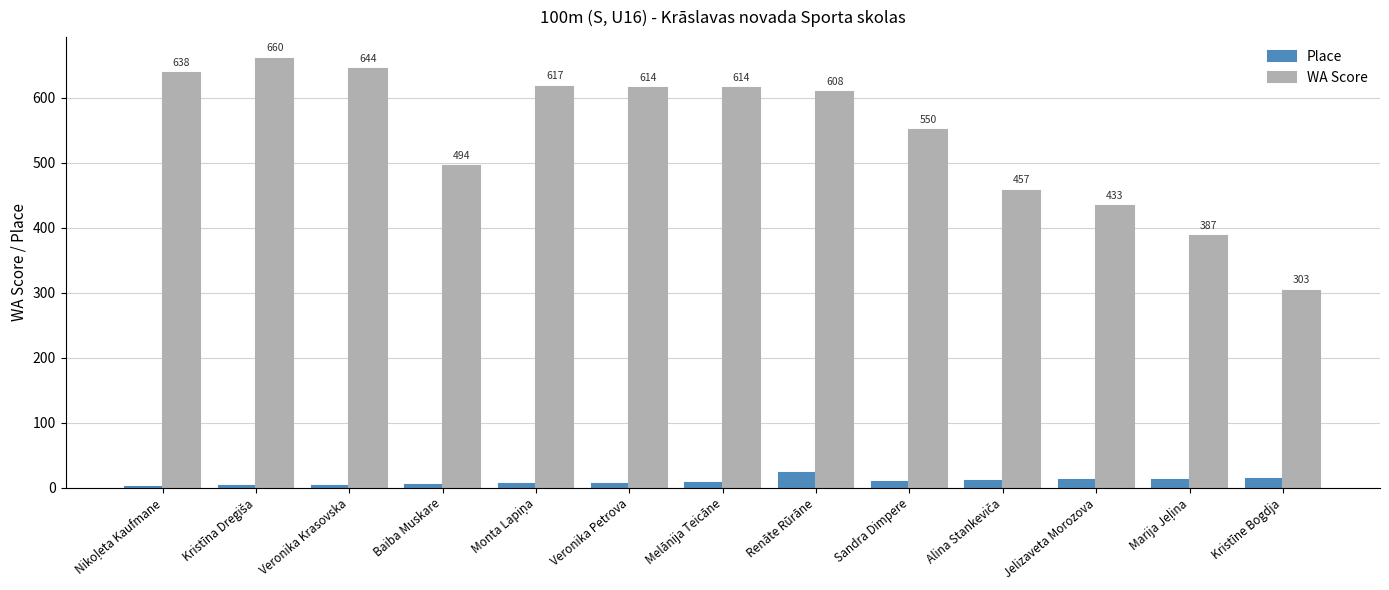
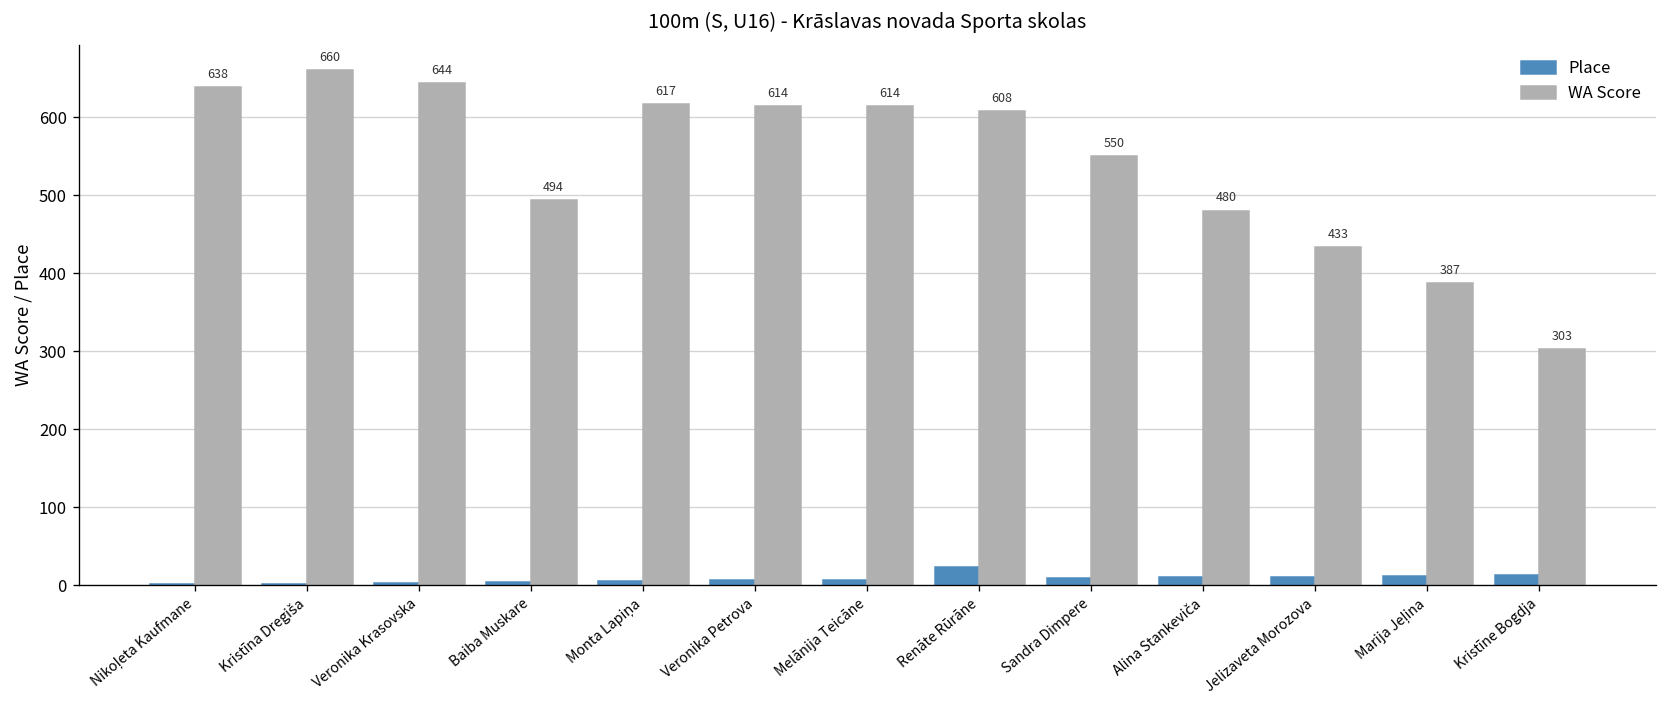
  {
    "Place": {
      "Baiba Muskare": 0,
      "Monta Lapiņa": 10,
      "Veronika Petrova": 10,
      "Melānija Teicāne": 10,
      "Renāte Rūrāne": 20,
      "Sandra Dimpere": 10,
      "Alina Stankeviča": 10,
      "Jelizaveta Morozova": 10,
      "Marija Jeļina": 10,
      "Kristīne Bogdja": 10
    },
    "WA Score": {
      "Nikoļeta Kaufmane": 638,
      "Kristīna Dregiša": 660,
      "Veronika Krasovska": 644,
      "Baiba Muskare": 494,
      "Monta Lapiņa": 617,
      "Veronika Petrova": 614,
      "Melānija Teicāne": 614,
      "Renāte Rūrāne": 608,
      "Sandra Dimpere": 550,
-     "Alina Stankeviča": 457,
+     "Alina Stankeviča": 480,
      "Jelizaveta Morozova": 433,
      "Marija Jeļina": 387,
      "Kristīne Bogdja": 303
    }
  }
